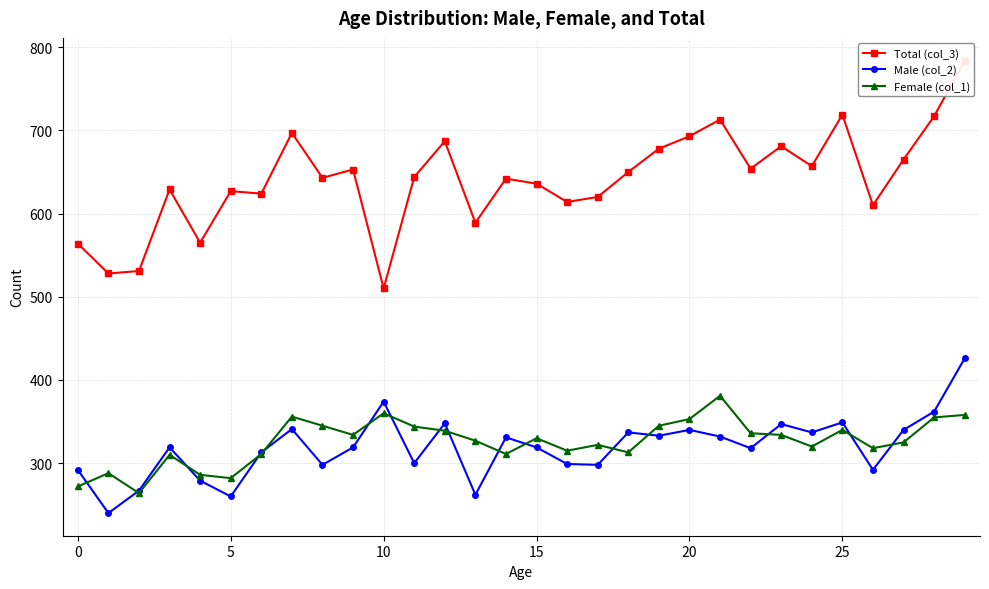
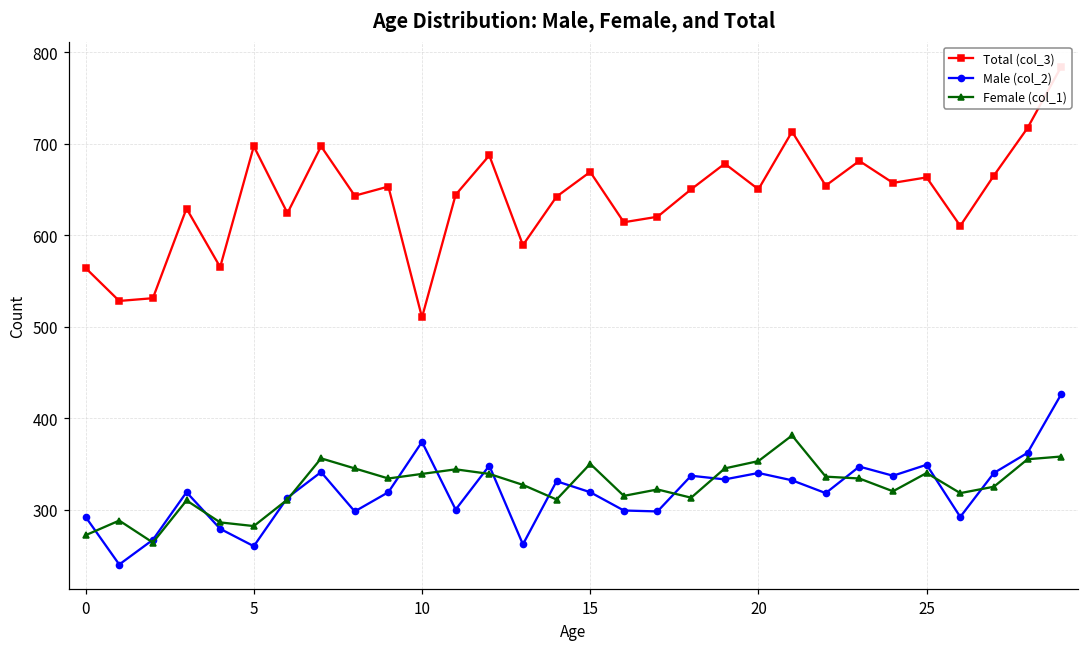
  {
    "Total (col_3)": {
      "0": 560,
-     "5": 630,
+     "5": 700,
      "10": 510,
-     "15": 640,
-     "20": 690,
-     "25": 720
+     "15": 670,
+     "20": 650,
+     "25": 660
    },
    "Male (col_2)": {
      "0": 290,
      "5": 260,
      "10": 370,
      "15": 320,
      "20": 340,
      "25": 350
    },
    "Female (col_1)": {
      "0": 270,
      "5": 280,
-     "10": 360,
-     "15": 330,
+     "10": 340,
+     "15": 350,
      "20": 350,
      "25": 340
    }
  }
